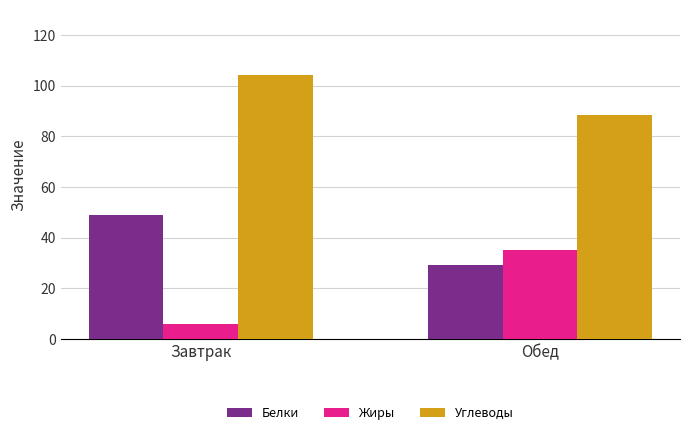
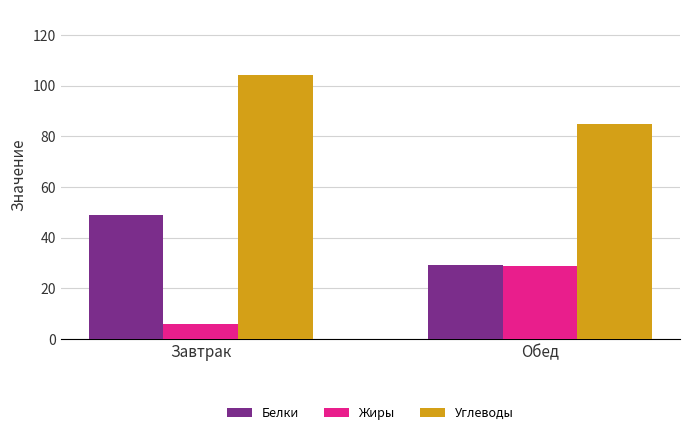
  {
    "Белки": {
      "Завтрак": 49,
      "Обед": 29
    },
    "Жиры": {
      "Завтрак": 6,
-     "Обед": 35
+     "Обед": 29
    },
    "Углеводы": {
      "Завтрак": 104,
-     "Обед": 89
+     "Обед": 85
    }
  }
